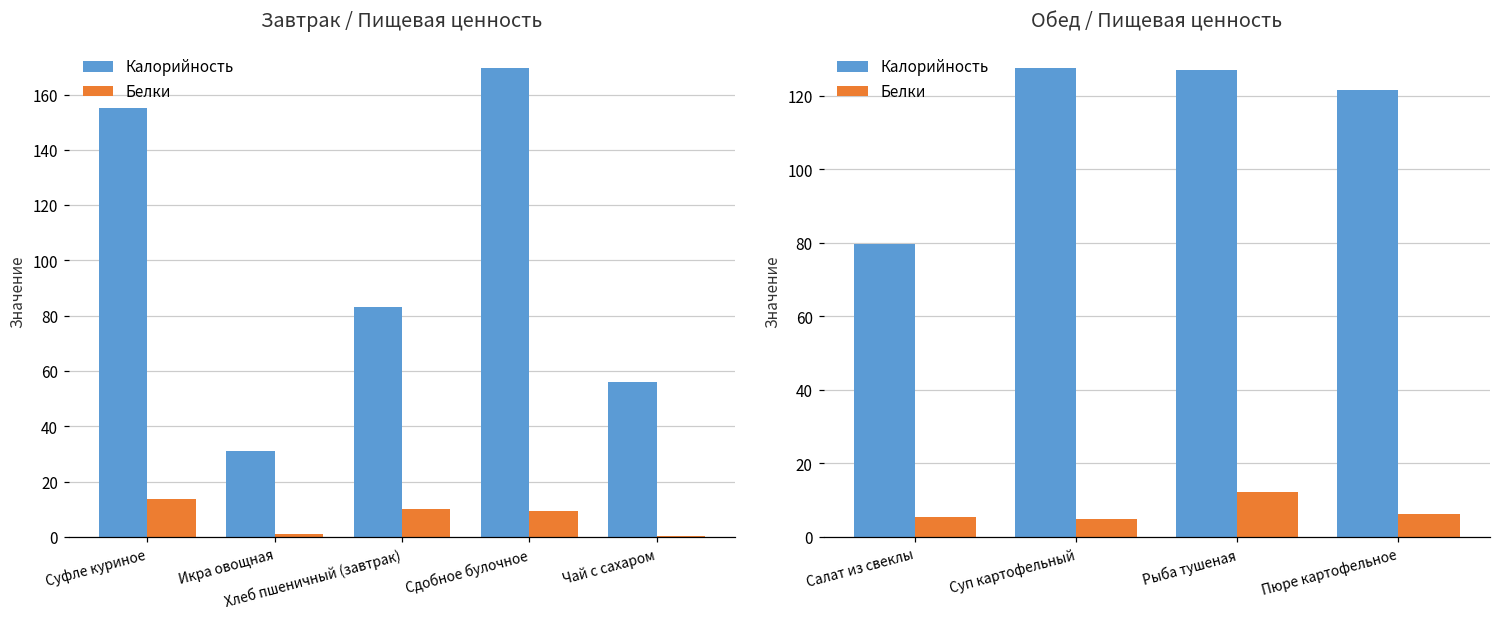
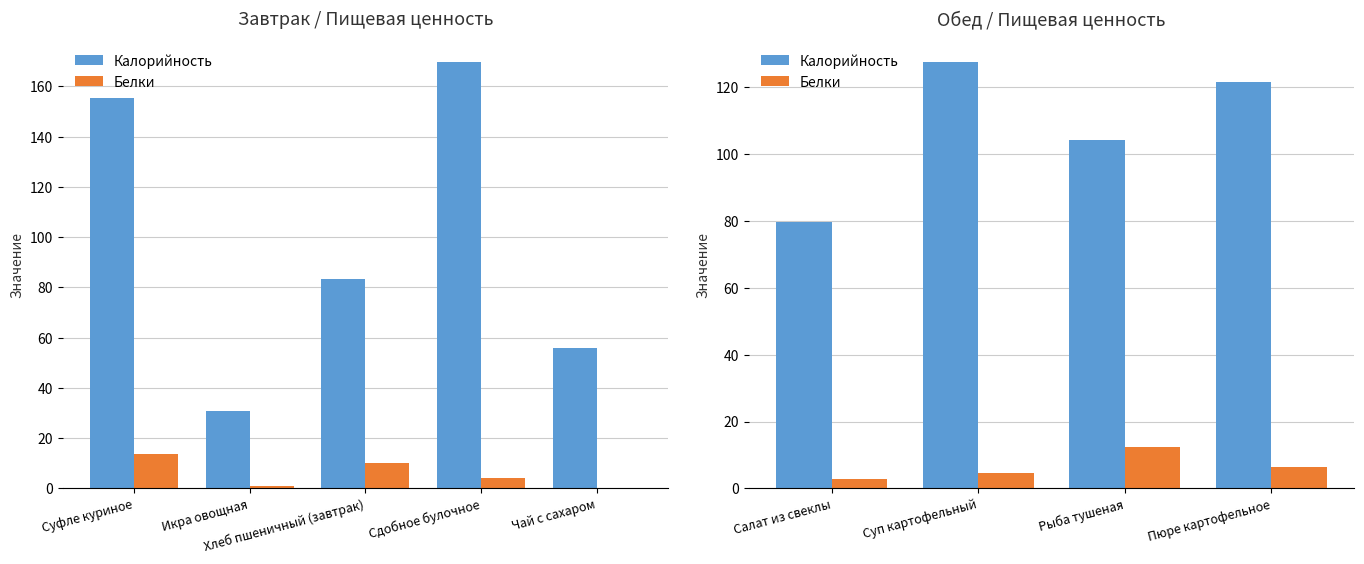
  {
    "Завтрак / Пищевая ценность": {
      "Калорийность": {
        "Суфле куриное": 155,
        "Икра овощная": 31,
        "Хлеб пшеничный (завтрак)": 83,
        "Сдобное булочное": 170,
        "Чай с сахаром": 56
      },
      "Белки": {
        "Суфле куриное": 14,
        "Икра овощная": 1,
        "Хлеб пшеничный (завтрак)": 10,
-       "Сдобное булочное": 9
+       "Сдобное булочное": 4
      }
    },
    "Обед / Пищевая ценность": {
      "Калорийность": {
        "Салат из свеклы": 80,
        "Суп картофельный": 128,
-       "Рыба тушеная": 127,
+       "Рыба тушеная": 104,
        "Пюре картофельное": 122
      },
      "Белки": {
-       "Салат из свеклы": 5,
+       "Салат из свеклы": 3,
        "Суп картофельный": 5,
        "Рыба тушеная": 12,
        "Пюре картофельное": 6
      }
    }
  }
